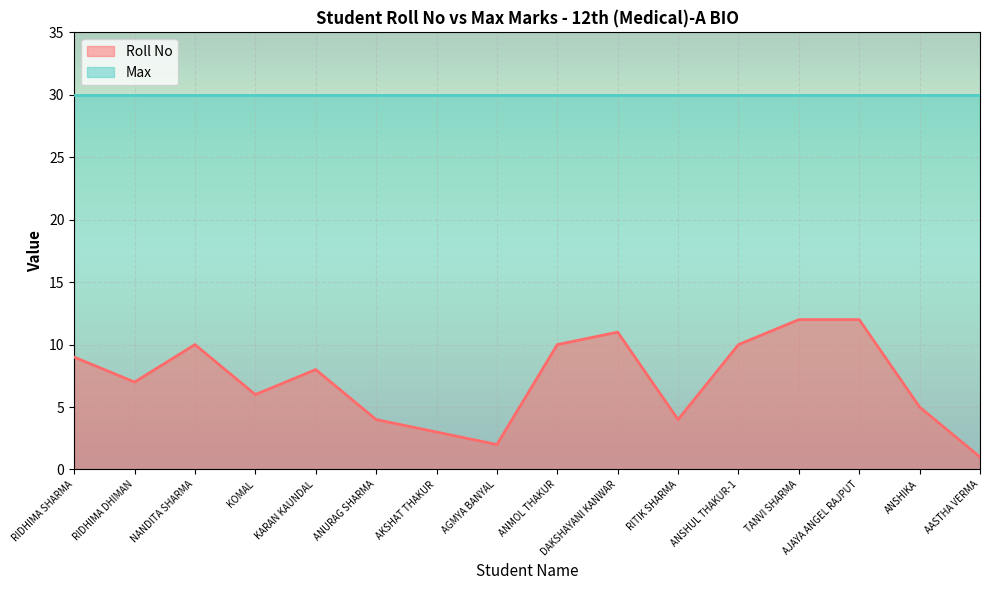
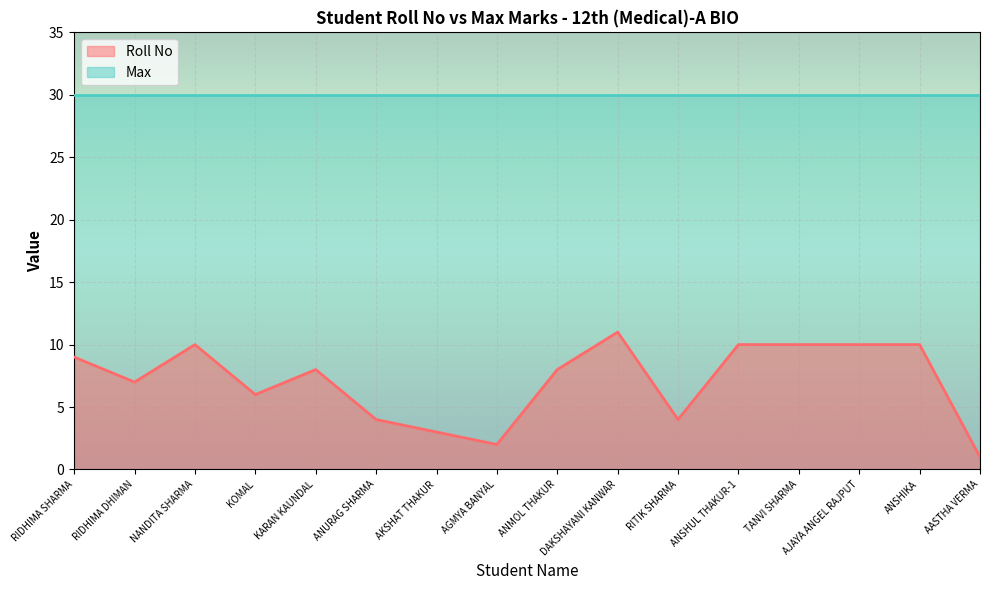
  {
    "Roll No": {
      "RIDHIMA SHARMA": 9,
      "RIDHIMA DHIMAN": 7,
      "NANDITA SHARMA": 10,
      "KOMAL": 6,
      "KARAN KAUNDAL": 8,
      "ANURAG SHARMA": 4,
      "AKSHAT THAKUR": 3,
      "AGMYA BANYAL": 2,
-     "ANMOL THAKUR": 10,
+     "ANMOL THAKUR": 8,
      "DAKSHAYANI KANWAR": 11,
      "RITIK SHARMA": 4,
      "ANSHUL THAKUR-1": 10,
-     "TANVI SHARMA": 12,
-     "AJAYA ANGEL RAJPUT": 12,
-     "ANSHIKA": 5,
+     "TANVI SHARMA": 10,
+     "AJAYA ANGEL RAJPUT": 10,
+     "ANSHIKA": 10,
      "AASTHA VERMA": 1
    },
    "Max": {
      "RIDHIMA SHARMA": 30,
      "RIDHIMA DHIMAN": 30,
      "NANDITA SHARMA": 30,
      "KOMAL": 30,
      "KARAN KAUNDAL": 30,
      "ANURAG SHARMA": 30,
      "AKSHAT THAKUR": 30,
      "AGMYA BANYAL": 30,
      "ANMOL THAKUR": 30,
      "DAKSHAYANI KANWAR": 30,
      "RITIK SHARMA": 30,
      "ANSHUL THAKUR-1": 30,
      "TANVI SHARMA": 30,
      "AJAYA ANGEL RAJPUT": 30,
      "ANSHIKA": 30,
      "AASTHA VERMA": 30
    }
  }
